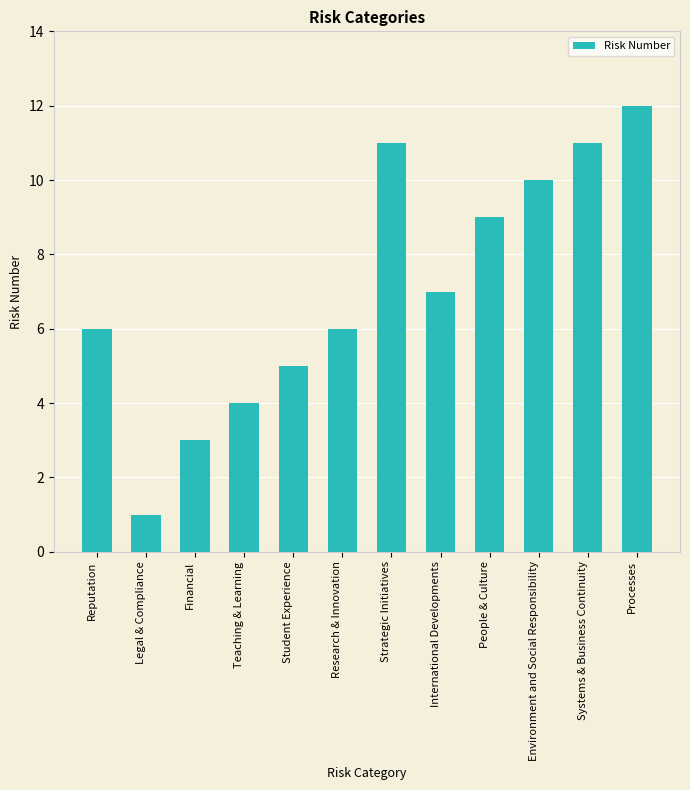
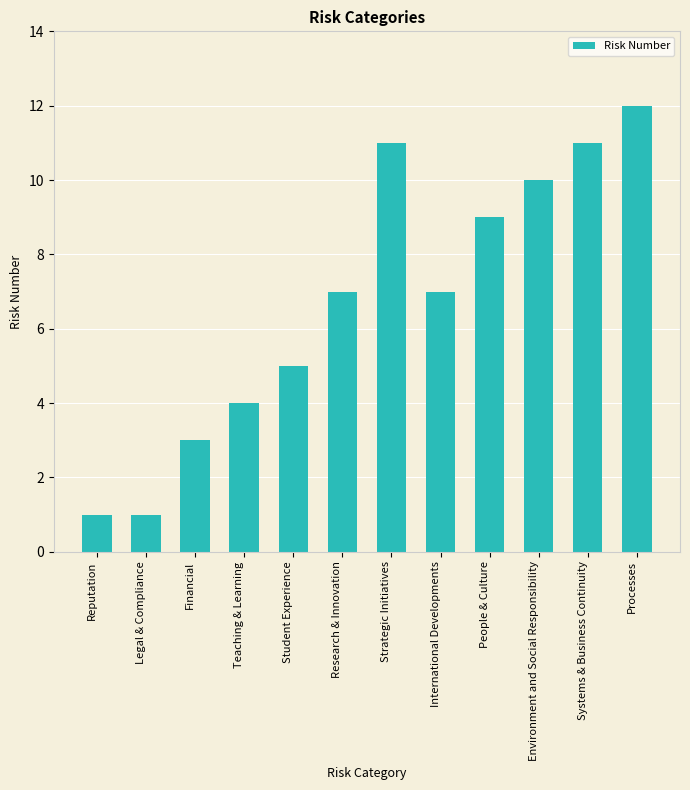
  {
-   "Reputation": 6,
+   "Reputation": 1,
    "Legal & Compliance": 1,
    "Financial": 3,
    "Teaching & Learning": 4,
    "Student Experience": 5,
-   "Research & Innovation": 6,
+   "Research & Innovation": 7,
    "Strategic Initiatives": 11,
    "International Developments": 7,
    "People & Culture": 9,
    "Environment and Social Responsibility": 10,
    "Systems & Business Continuity": 11,
    "Processes": 12
  }
